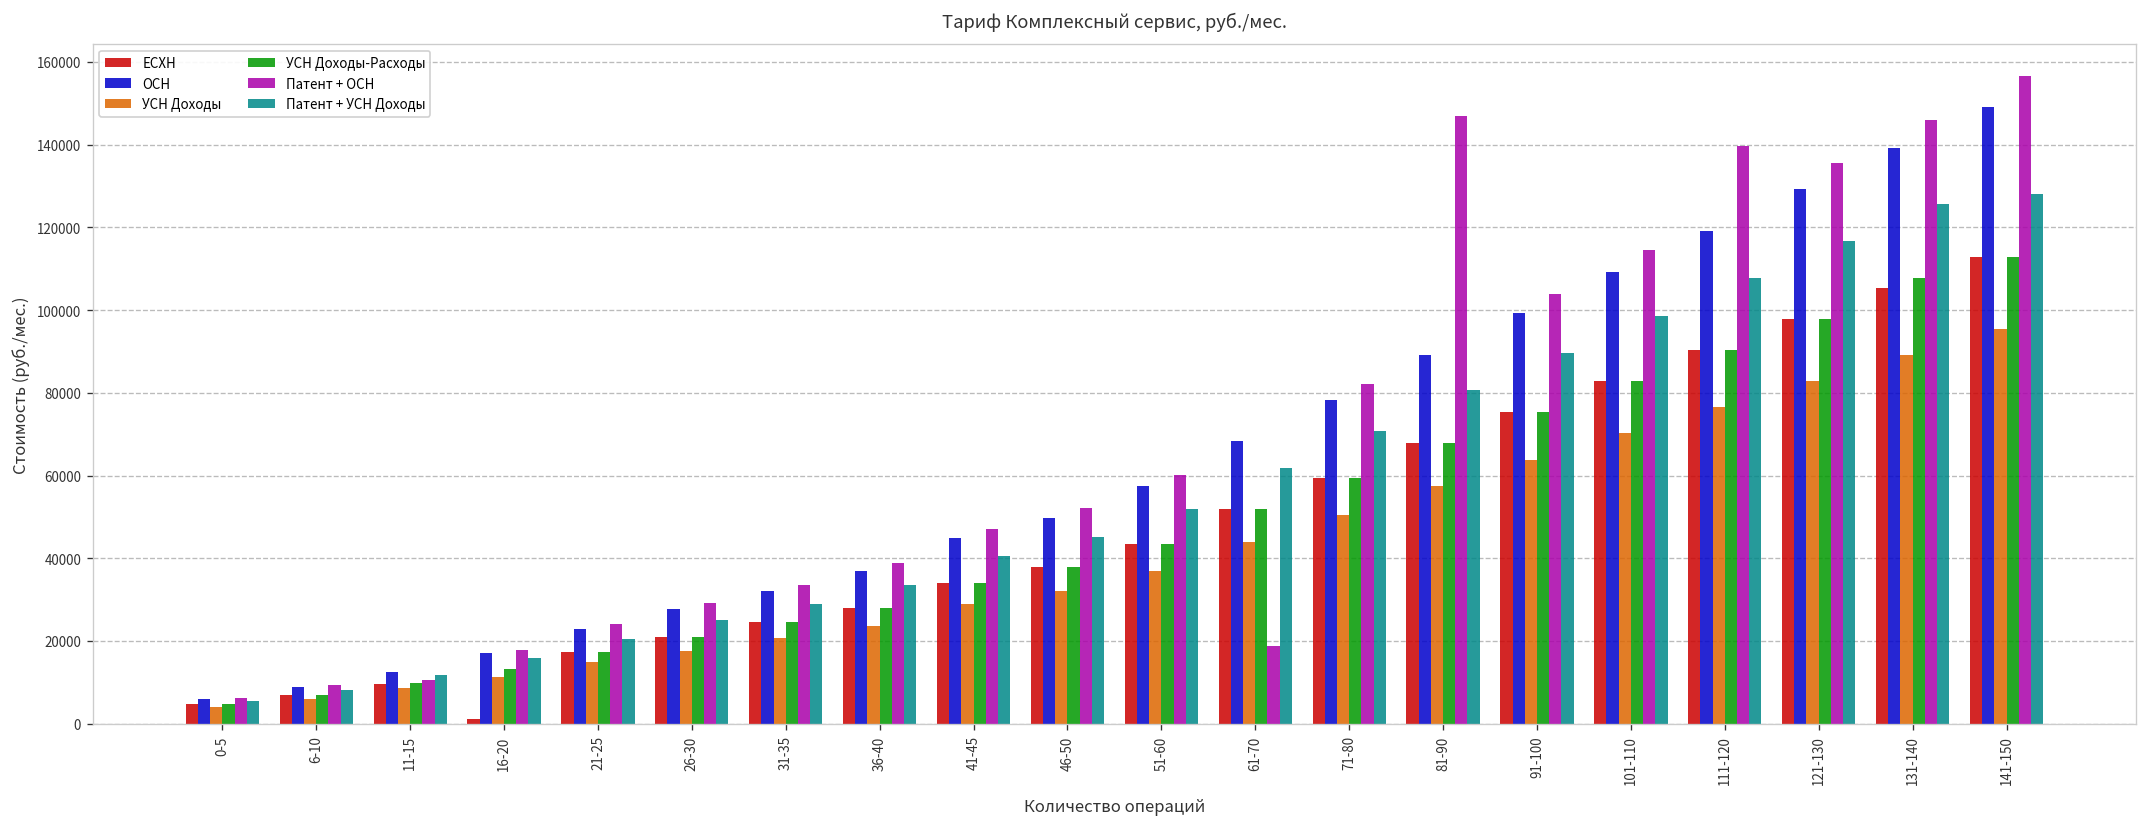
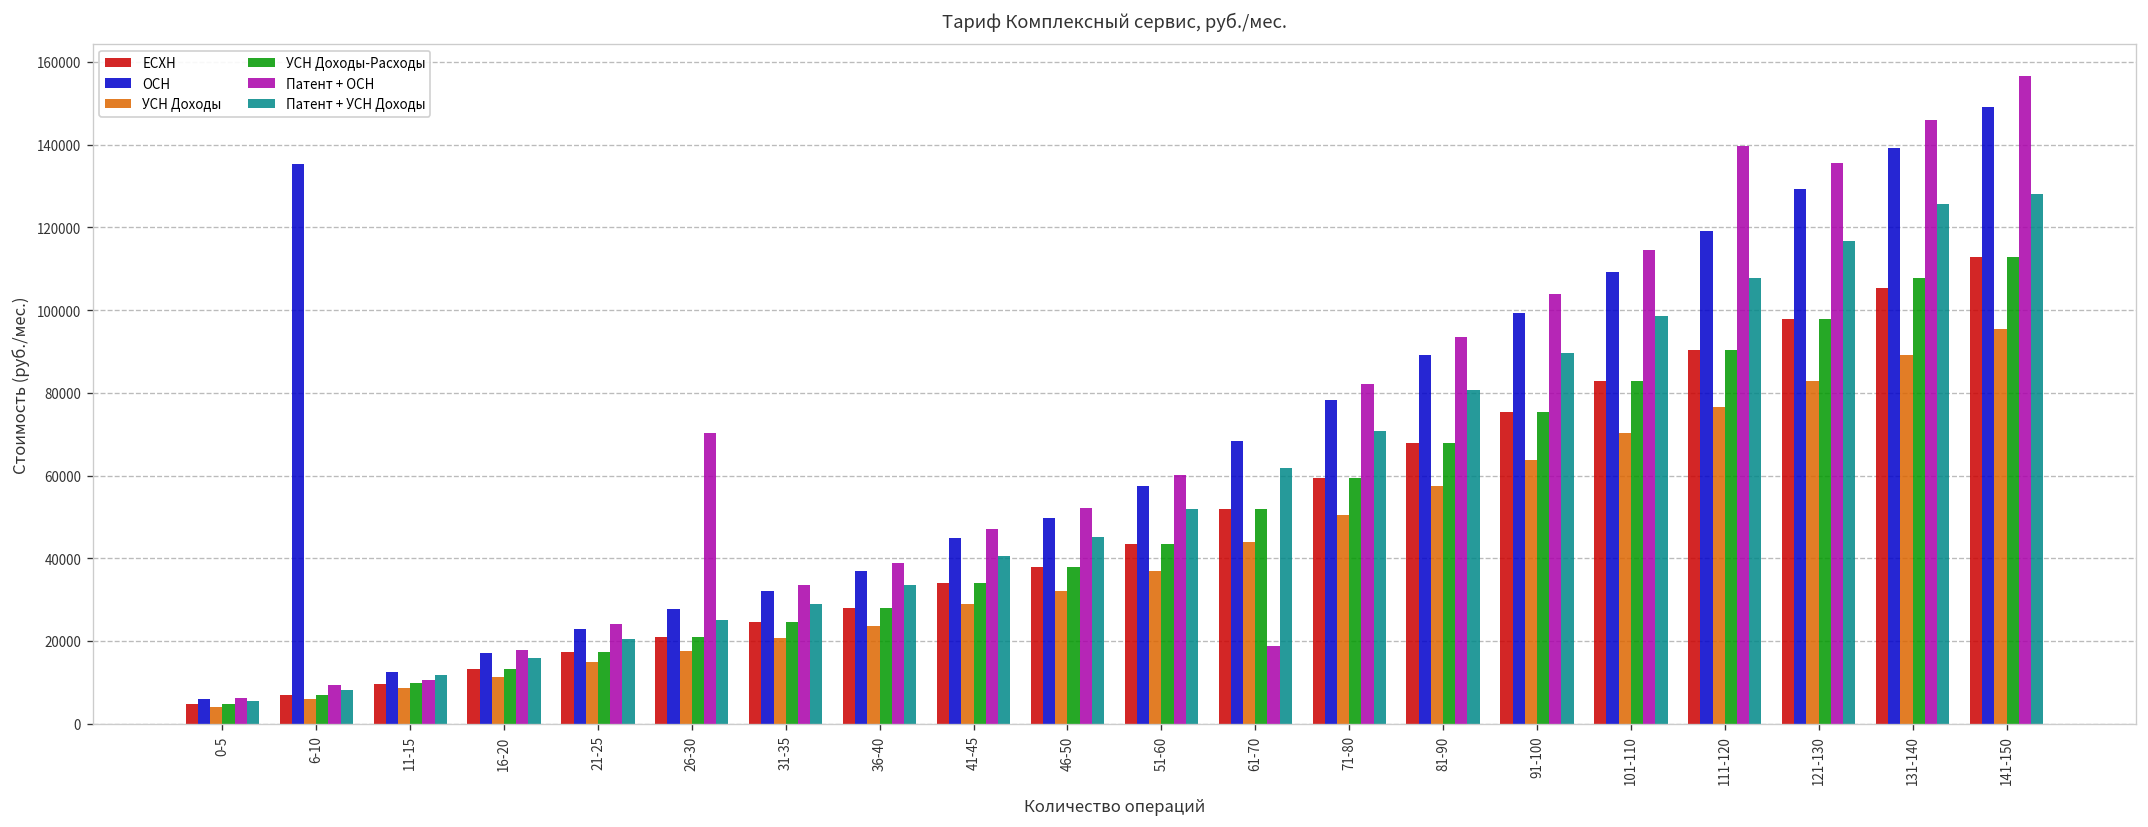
  {
    "ЕСХН": {
      "0-5": 5000,
      "6-10": 7000,
      "11-15": 10000,
-     "16-20": 1000,
+     "16-20": 13000,
      "21-25": 17000,
      "26-30": 21000,
      "31-35": 25000,
      "36-40": 28000,
      "41-45": 34000,
      "46-50": 38000,
      "51-60": 43000,
      "61-70": 52000,
      "71-80": 59000,
      "81-90": 68000,
      "91-100": 75000,
      "101-110": 83000,
      "111-120": 90000,
      "121-130": 98000,
      "131-140": 105000,
      "141-150": 113000
    },
    "ОСН": {
      "0-5": 6000,
-     "6-10": 9000,
+     "6-10": 135000,
      "11-15": 13000,
      "16-20": 17000,
      "21-25": 23000,
      "26-30": 28000,
      "31-35": 32000,
      "36-40": 37000,
      "41-45": 45000,
      "46-50": 50000,
      "51-60": 57000,
      "61-70": 68000,
      "71-80": 78000,
      "81-90": 89000,
      "91-100": 99000,
      "101-110": 109000,
      "111-120": 119000,
      "121-130": 129000,
      "131-140": 139000,
      "141-150": 149000
    },
    "УСН Доходы": {
      "0-5": 4000,
      "6-10": 6000,
      "11-15": 9000,
      "16-20": 11000,
      "21-25": 15000,
      "26-30": 18000,
      "31-35": 21000,
      "36-40": 24000,
      "41-45": 29000,
      "46-50": 32000,
      "51-60": 37000,
      "61-70": 44000,
      "71-80": 50000,
      "81-90": 58000,
      "91-100": 64000,
      "101-110": 70000,
      "111-120": 76000,
      "121-130": 83000,
      "131-140": 89000,
      "141-150": 95000
    },
    "УСН Доходы-Расходы": {
      "0-5": 5000,
      "6-10": 7000,
      "11-15": 10000,
      "16-20": 13000,
      "21-25": 17000,
      "26-30": 21000,
      "31-35": 25000,
      "36-40": 28000,
      "41-45": 34000,
      "46-50": 38000,
      "51-60": 43000,
      "61-70": 52000,
      "71-80": 59000,
      "81-90": 68000,
      "91-100": 75000,
      "101-110": 83000,
      "111-120": 90000,
      "121-130": 98000,
      "131-140": 108000,
      "141-150": 113000
    },
    "Патент + ОСН": {
      "0-5": 6000,
      "6-10": 9000,
      "11-15": 11000,
      "16-20": 18000,
      "21-25": 24000,
-     "26-30": 29000,
+     "26-30": 70000,
      "31-35": 34000,
      "36-40": 39000,
      "41-45": 47000,
      "46-50": 52000,
      "51-60": 60000,
      "61-70": 19000,
      "71-80": 82000,
-     "81-90": 147000,
+     "81-90": 93000,
      "91-100": 104000,
      "101-110": 114000,
      "111-120": 140000,
      "121-130": 135000,
      "131-140": 146000,
      "141-150": 156000
    },
    "Патент + УСН Доходы": {
      "0-5": 5000,
      "6-10": 8000,
      "11-15": 12000,
      "16-20": 16000,
      "21-25": 21000,
      "26-30": 25000,
      "31-35": 29000,
      "36-40": 34000,
      "41-45": 41000,
      "46-50": 45000,
      "51-60": 52000,
      "61-70": 62000,
      "71-80": 71000,
      "81-90": 81000,
      "91-100": 90000,
      "101-110": 99000,
      "111-120": 108000,
      "121-130": 117000,
      "131-140": 126000,
      "141-150": 128000
    }
  }
